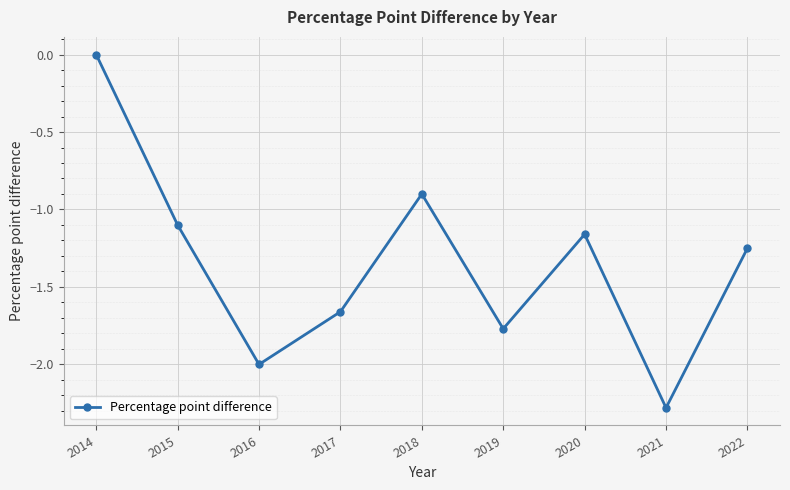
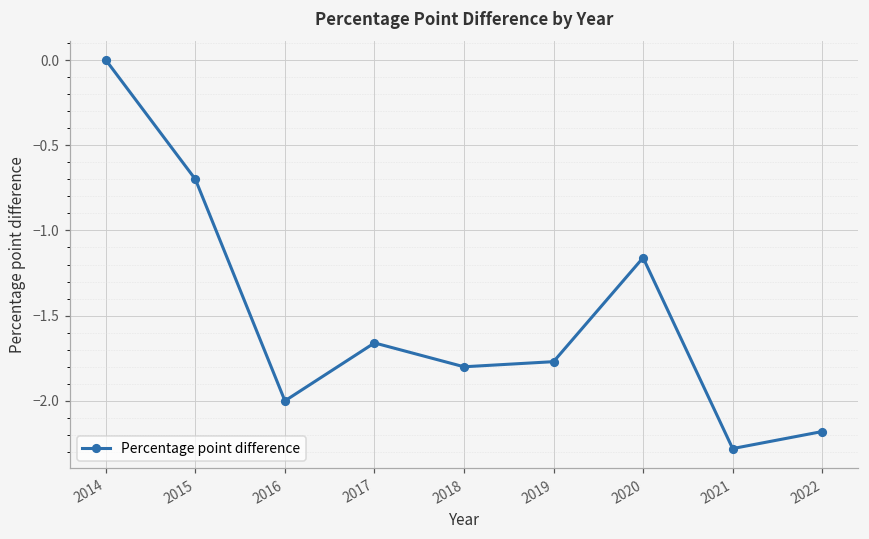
  {
    "2014": 0.00,
-   "2015": -1.1,
+   "2015": -0.7,
    "2016": -2.00,
    "2017": -1.66,
-   "2018": -0.9,
+   "2018": -1.8,
    "2019": -1.77,
    "2020": -1.16,
    "2021": -2.28,
-   "2022": -1.25
+   "2022": -2.18
  }
